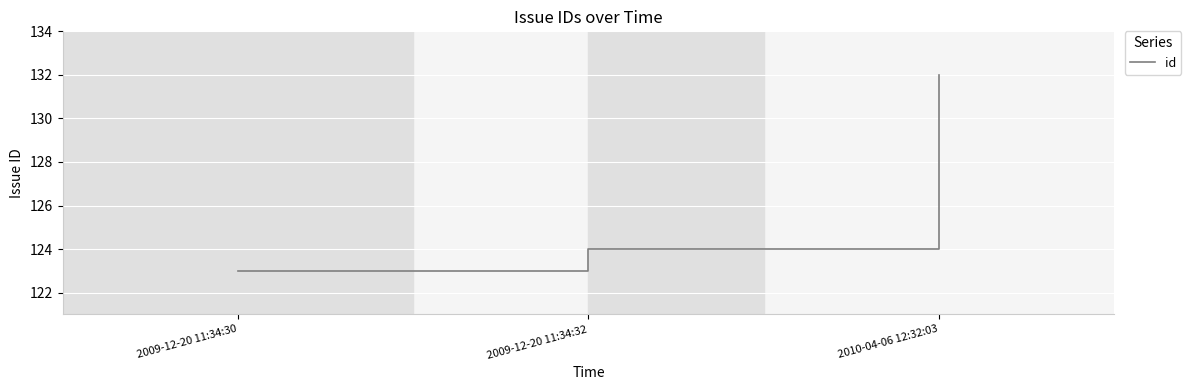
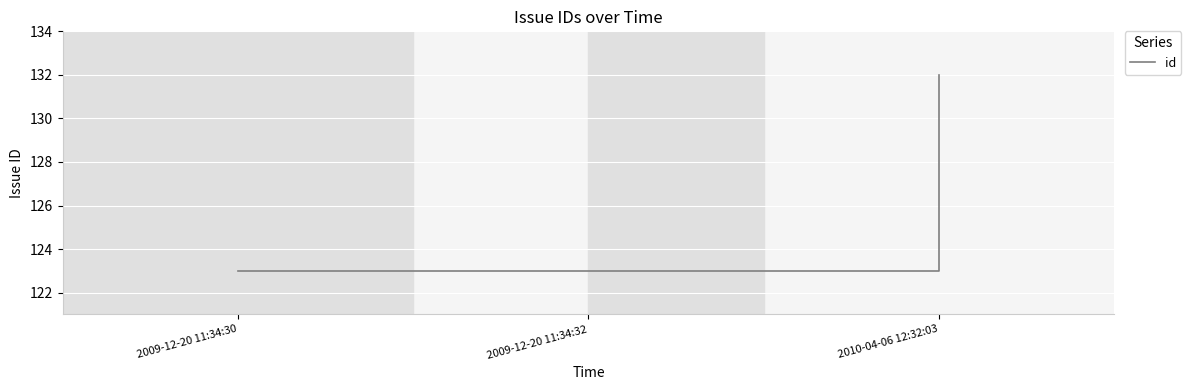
  {
    "2009-12-20 11:34:30": 123,
-   "2009-12-20 11:34:32": 124,
+   "2009-12-20 11:34:32": 123,
    "2010-04-06 12:32:03": 132
  }
